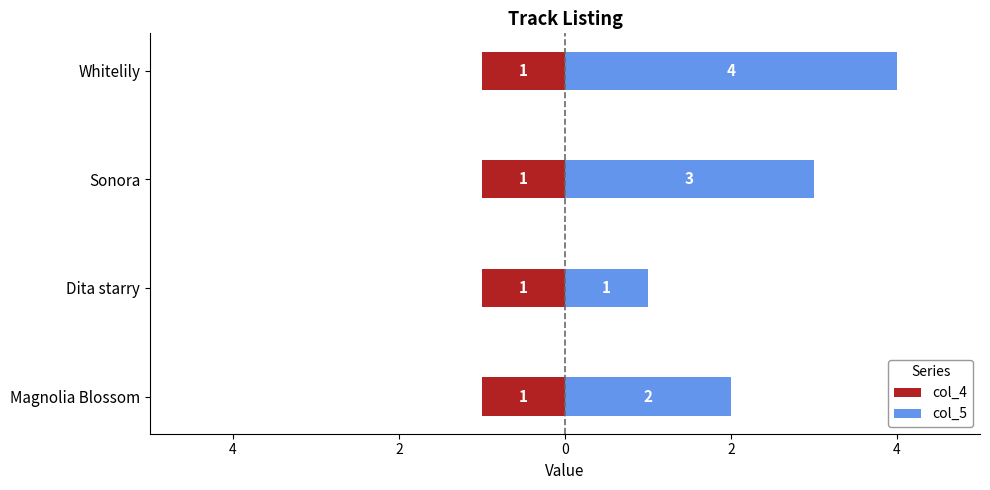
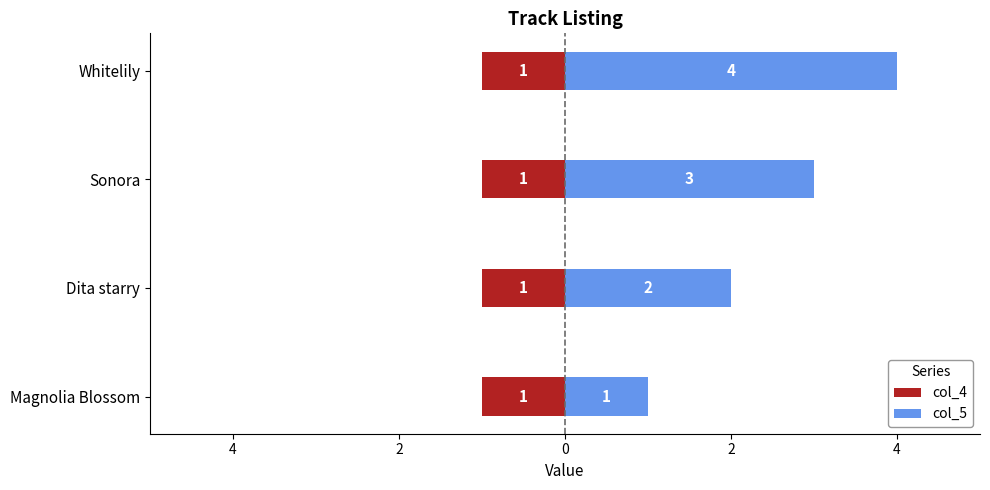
  {
    "col_5": {
      "Whitelily": 4,
      "Sonora": 3,
-     "Dita starry": 1,
-     "Magnolia Blossom": 2
+     "Dita starry": 2,
+     "Magnolia Blossom": 1
    }
  }
